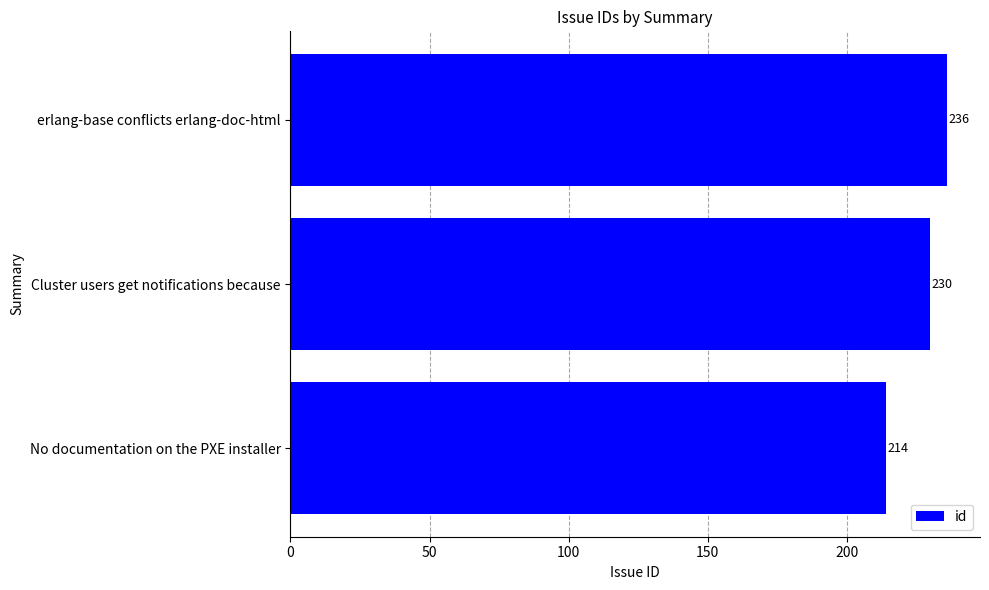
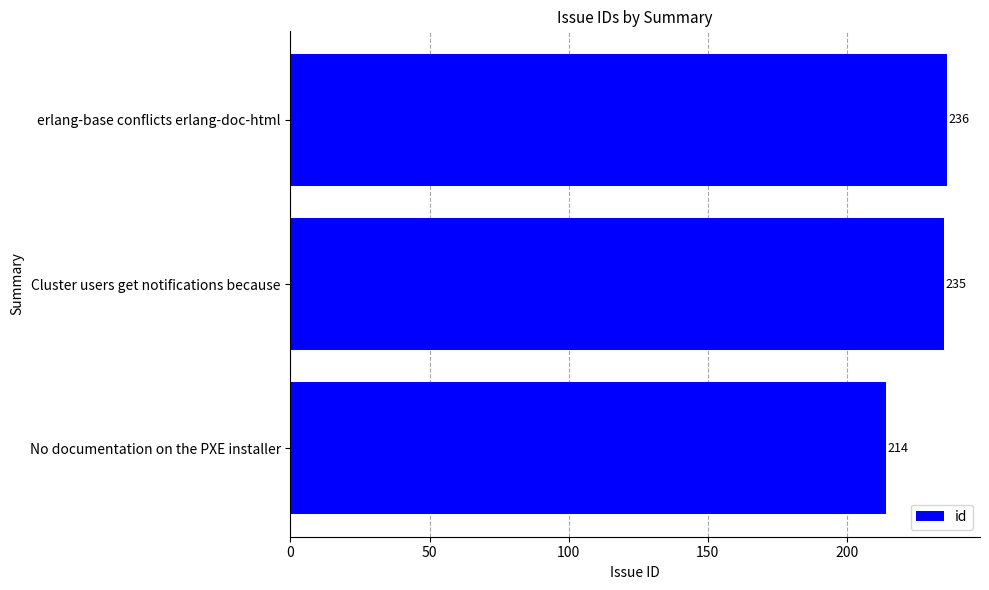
  {
    "erlang-base conflicts erlang-doc-html": 236,
-   "Cluster users get notifications because": 230,
+   "Cluster users get notifications because": 235,
    "No documentation on the PXE installer": 214
  }
